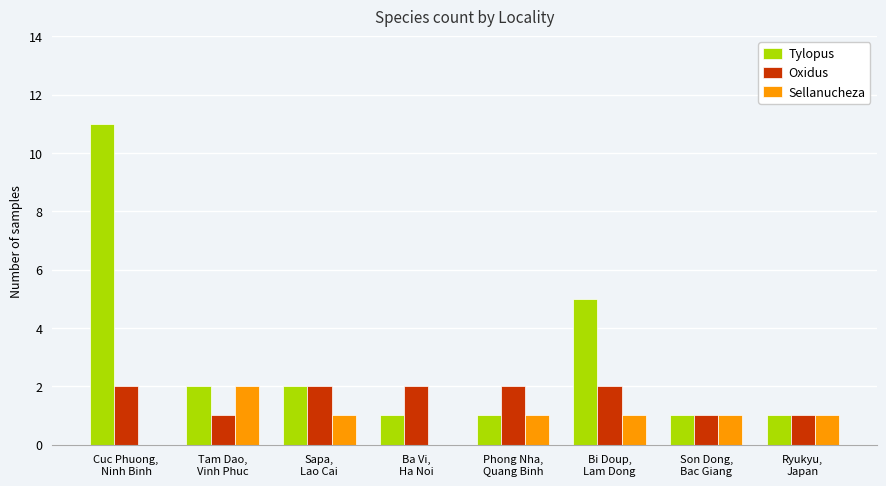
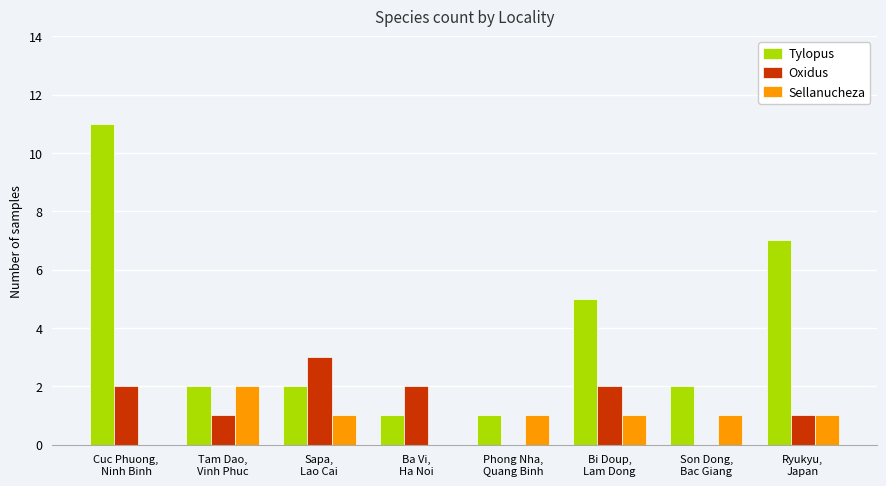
  {
    "Tylopus": {
      "Cuc Phuong, Ninh Binh": 11,
      "Tam Dao, Vinh Phuc": 2,
      "Sapa, Lao Cai": 2,
      "Ba Vi, Ha Noi": 1,
      "Phong Nha, Quang Binh": 1,
      "Bi Doup, Lam Dong": 5,
-     "Son Dong, Bac Giang": 1,
-     "Ryukyu, Japan": 1
+     "Son Dong, Bac Giang": 2,
+     "Ryukyu, Japan": 7
    },
    "Oxidus": {
      "Cuc Phuong, Ninh Binh": 2,
      "Tam Dao, Vinh Phuc": 1,
-     "Sapa, Lao Cai": 2,
+     "Sapa, Lao Cai": 3,
      "Ba Vi, Ha Noi": 2,
-     "Phong Nha, Quang Binh": 2,
+     "Phong Nha, Quang Binh": 0,
      "Bi Doup, Lam Dong": 2,
-     "Son Dong, Bac Giang": 1,
+     "Son Dong, Bac Giang": 0,
      "Ryukyu, Japan": 1
    },
    "Sellanucheza": {
      "Cuc Phuong, Ninh Binh": 0,
      "Tam Dao, Vinh Phuc": 2,
      "Sapa, Lao Cai": 1,
      "Ba Vi, Ha Noi": 0,
      "Phong Nha, Quang Binh": 1,
      "Bi Doup, Lam Dong": 1,
      "Son Dong, Bac Giang": 1,
      "Ryukyu, Japan": 1
    }
  }
